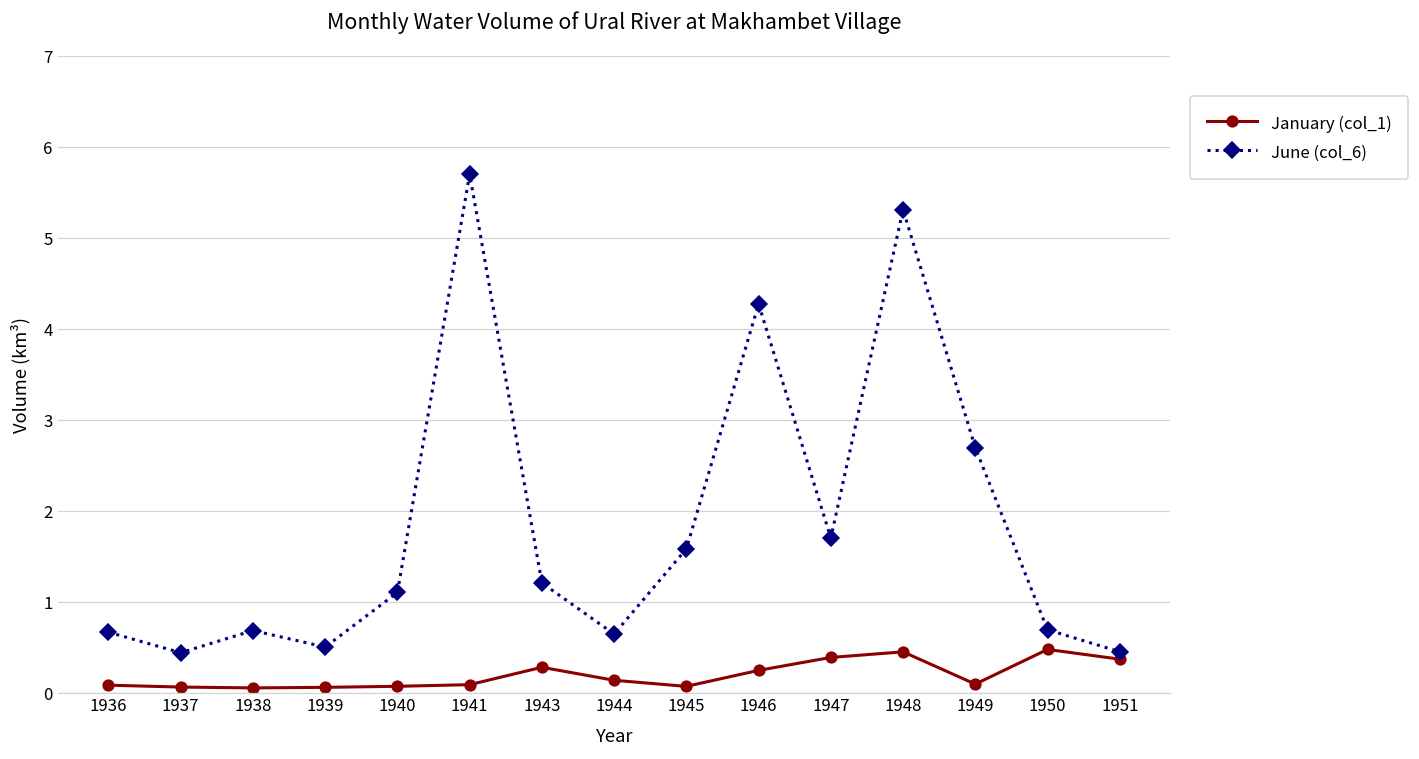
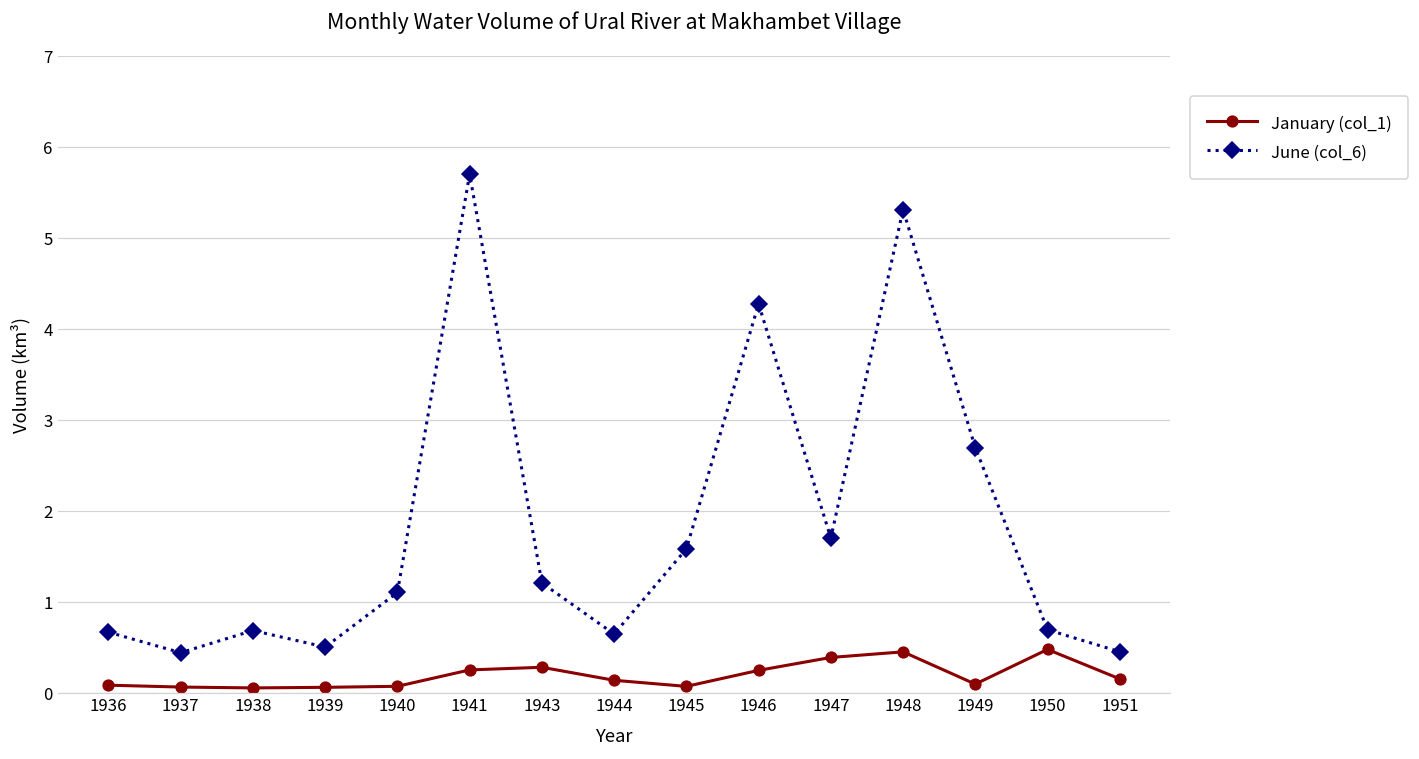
  {
    "January (col_1)": {
      "1936": 0.1,
      "1937": 0.1,
      "1938": 0.1,
      "1939": 0.1,
      "1940": 0.1,
-     "1941": 0.1,
+     "1941": 0.3,
      "1943": 0.3,
      "1944": 0.1,
      "1945": 0.1,
      "1946": 0.2,
      "1947": 0.4,
      "1948": 0.5,
      "1949": 0.1,
      "1950": 0.5,
-     "1951": 0.4
+     "1951": 0.2
    },
    "June (col_6)": {
      "1936": 0.7,
      "1937": 0.4,
      "1938": 0.7,
      "1939": 0.5,
      "1940": 1.1,
      "1941": 5.7,
      "1943": 1.2,
      "1944": 0.6,
      "1945": 1.6,
      "1946": 4.3,
      "1947": 1.7,
      "1948": 5.3,
      "1949": 2.7,
      "1950": 0.7,
      "1951": 0.5
    }
  }
